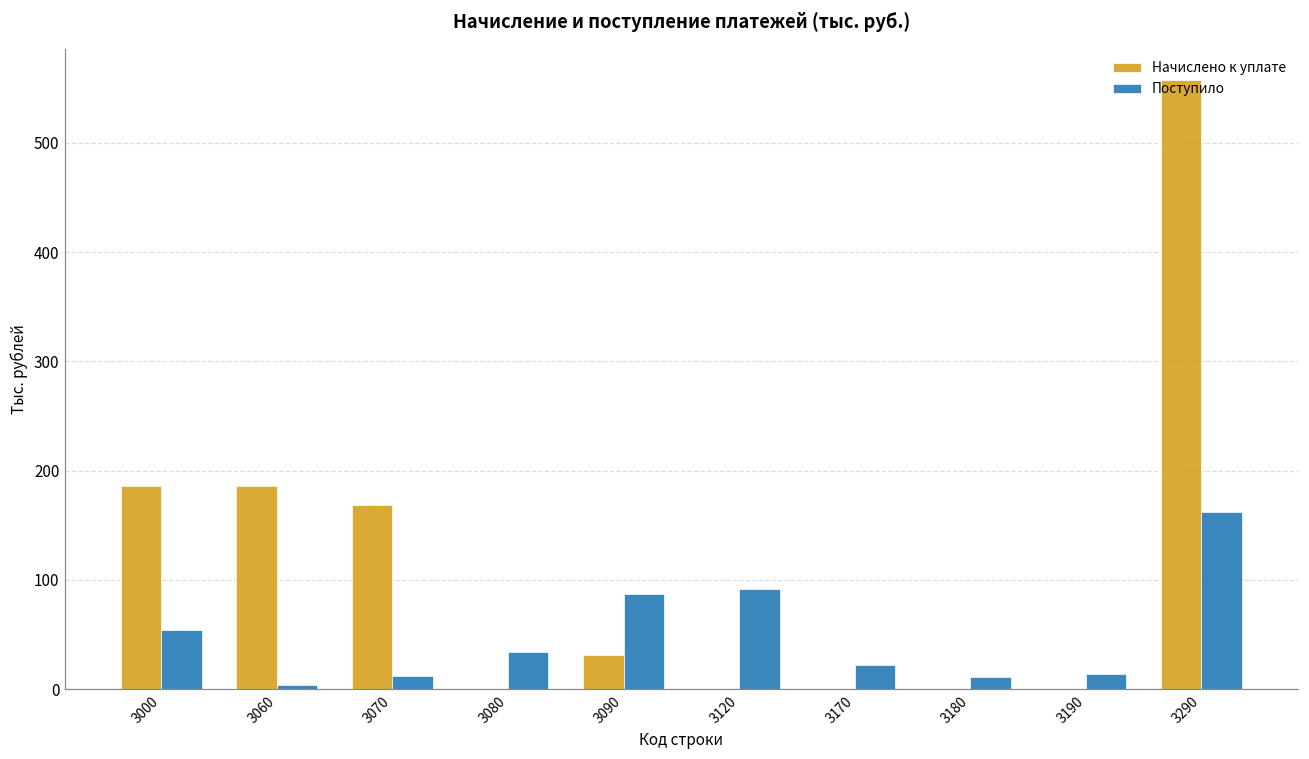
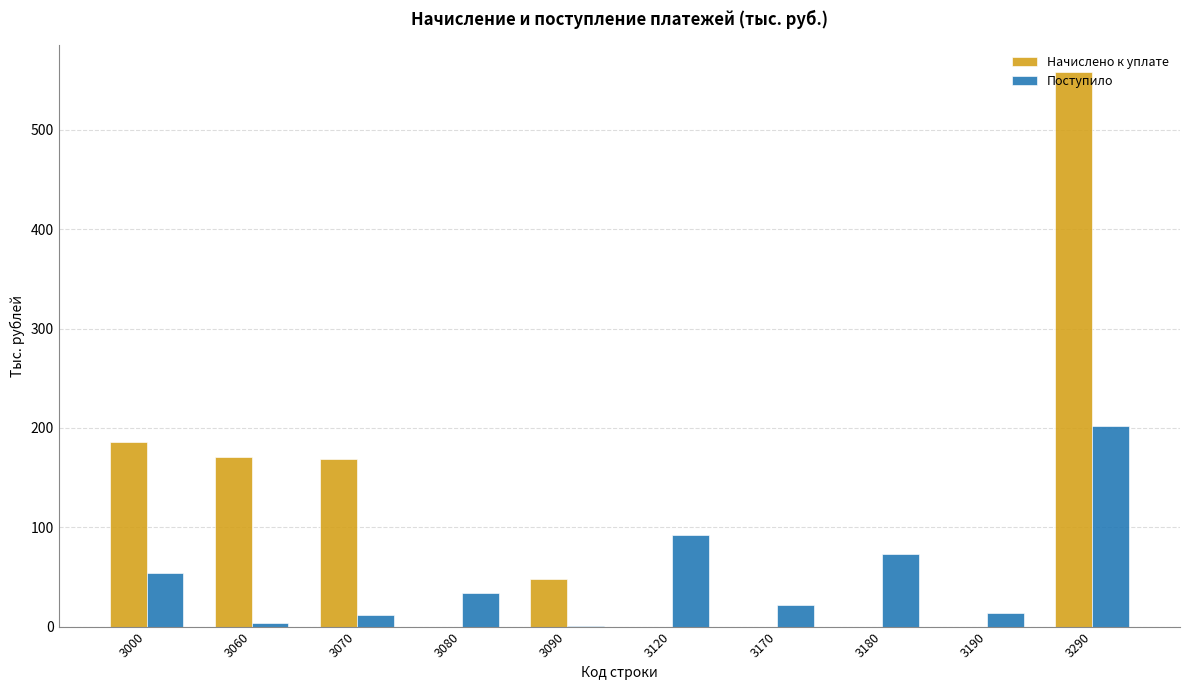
  {
    "Начислено к уплате": {
      "3000": 190,
-     "3060": 190,
+     "3060": 170,
      "3070": 170,
      "3080": 0,
-     "3090": 30,
+     "3090": 50,
      "3120": 0,
      "3170": 0,
      "3180": 0,
      "3190": 0,
      "3290": 560
    },
    "Поступило": {
      "3000": 50,
      "3060": 0,
      "3070": 10,
      "3080": 30,
-     "3090": 90,
+     "3090": 0,
      "3120": 90,
      "3170": 20,
-     "3180": 10,
+     "3180": 70,
      "3190": 10,
-     "3290": 160
+     "3290": 200
    }
  }
